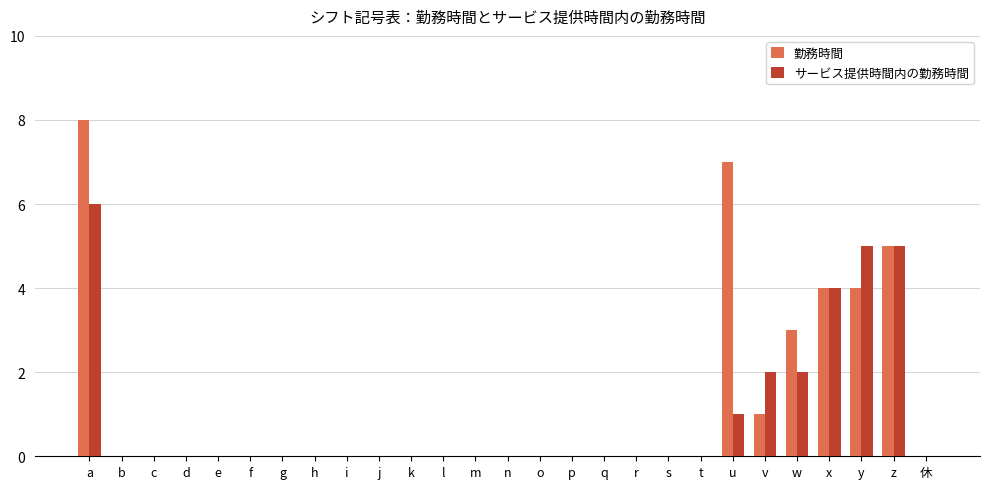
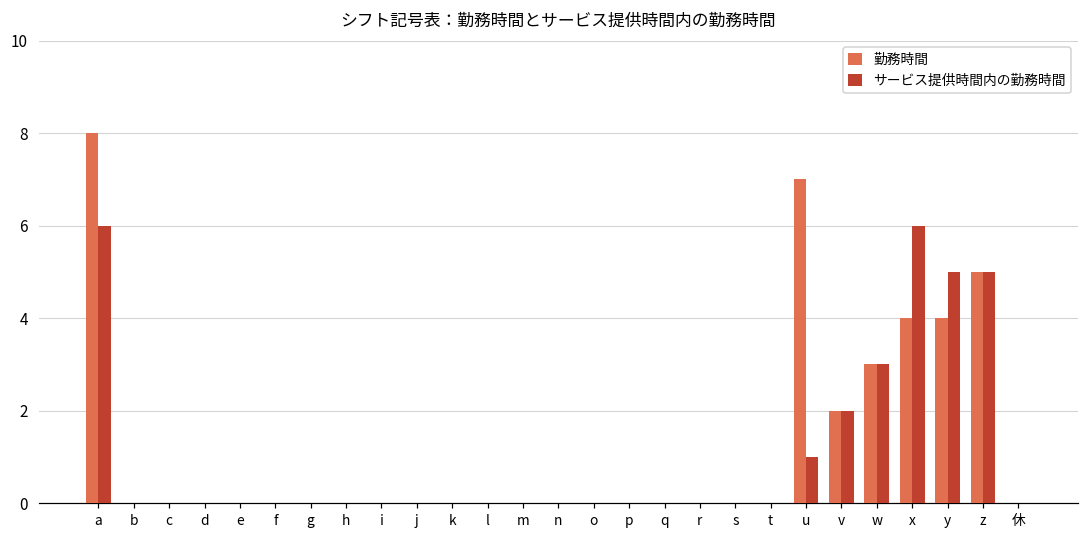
  {
    "勤務時間": {
      "a": 8,
      "b": 0,
      "c": 0,
      "d": 0,
      "e": 0,
      "f": 0,
      "g": 0,
      "h": 0,
      "i": 0,
      "j": 0,
      "k": 0,
      "l": 0,
      "m": 0,
      "n": 0,
      "o": 0,
      "p": 0,
      "q": 0,
      "r": 0,
      "s": 0,
      "t": 0,
      "u": 7,
-     "v": 1,
+     "v": 2,
      "w": 3,
      "x": 4,
      "y": 4,
      "z": 5,
      "休": 0
    },
    "サービス提供時間内の勤務時間": {
      "a": 6,
      "b": 0,
      "c": 0,
      "d": 0,
      "e": 0,
      "f": 0,
      "g": 0,
      "h": 0,
      "i": 0,
      "j": 0,
      "k": 0,
      "l": 0,
      "m": 0,
      "n": 0,
      "o": 0,
      "p": 0,
      "q": 0,
      "r": 0,
      "s": 0,
      "t": 0,
      "u": 1,
      "v": 2,
-     "w": 2,
-     "x": 4,
+     "w": 3,
+     "x": 6,
      "y": 5,
      "z": 5,
      "休": 0
    }
  }
